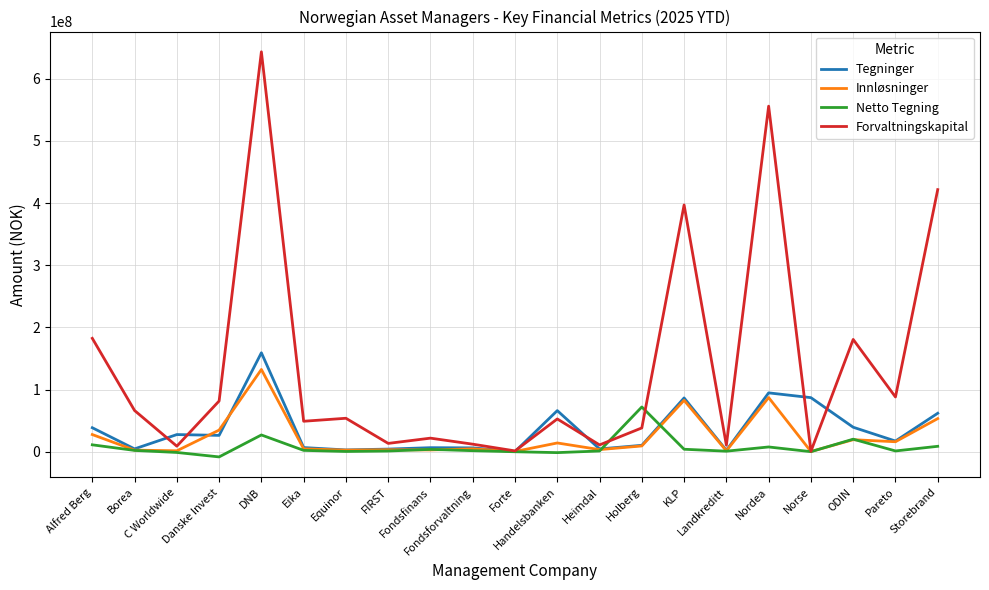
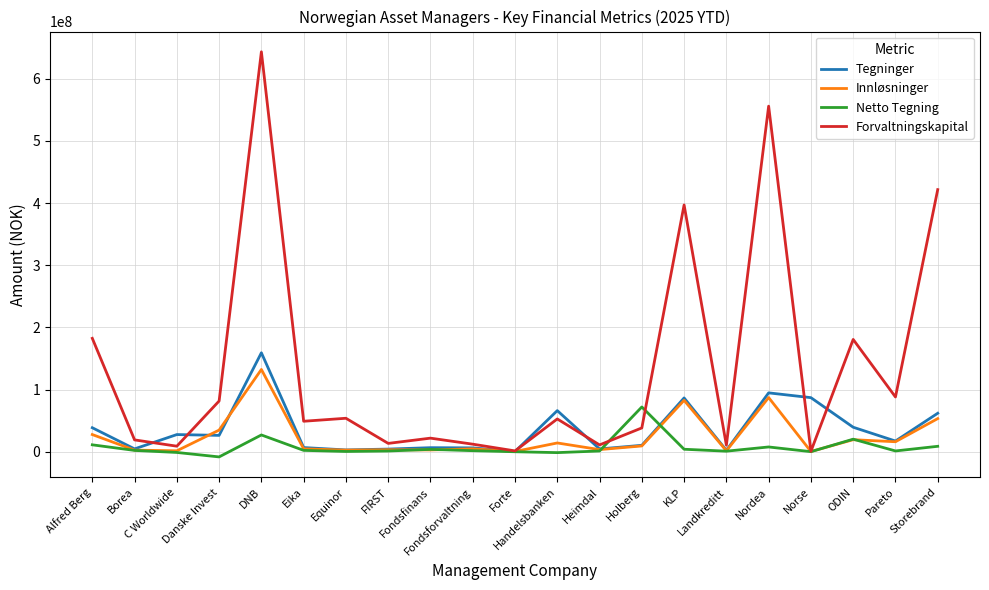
  {
    "Tegninger": {
      "Alfred Berg": 40000000,
      "C Worldwide": 30000000,
      "Danske Invest": 30000000,
      "DNB": 160000000,
      "Handelsbanken": 70000000,
      "Nordea": 90000000,
      "Norse": 90000000,
      "ODIN": 40000000,
      "Storebrand": 60000000
    },
    "Innløsninger": {
      "Alfred Berg": 30000000,
      "Danske Invest": 30000000,
      "DNB": 130000000,
      "Handelsbanken": 10000000,
      "Nordea": 90000000,
      "Storebrand": 50000000
    },
    "Netto Tegning": {
      "Alfred Berg": 10000000,
      "Danske Invest": -10000000,
      "DNB": 30000000,
      "Handelsbanken": 0,
      "Holberg": 70000000,
      "KLP": 0,
      "Nordea": 10000000,
      "Pareto": 0,
      "Storebrand": 10000000
    },
    "Forvaltningskapital": {
      "Alfred Berg": 180000000,
-     "Borea": 70000000,
+     "Borea": 20000000,
      "C Worldwide": 10000000,
      "Danske Invest": 80000000,
      "DNB": 640000000,
      "Eika": 50000000,
      "Equinor": 50000000,
      "FIRST": 10000000,
      "Fondsfinans": 20000000,
      "Fondsforvaltning": 10000000,
      "Handelsbanken": 50000000,
      "Heimdal": 10000000,
      "Holberg": 40000000,
      "KLP": 400000000,
      "Landkreditt": 10000000,
      "Nordea": 560000000,
      "ODIN": 180000000,
      "Pareto": 90000000,
      "Storebrand": 420000000
    }
  }
